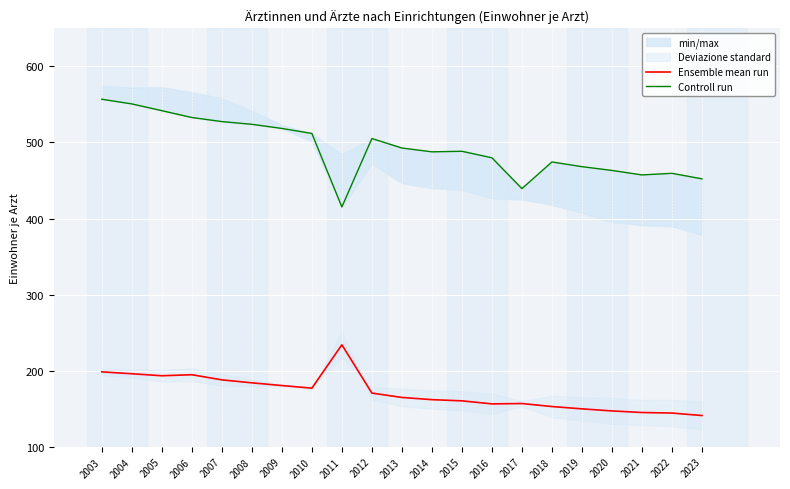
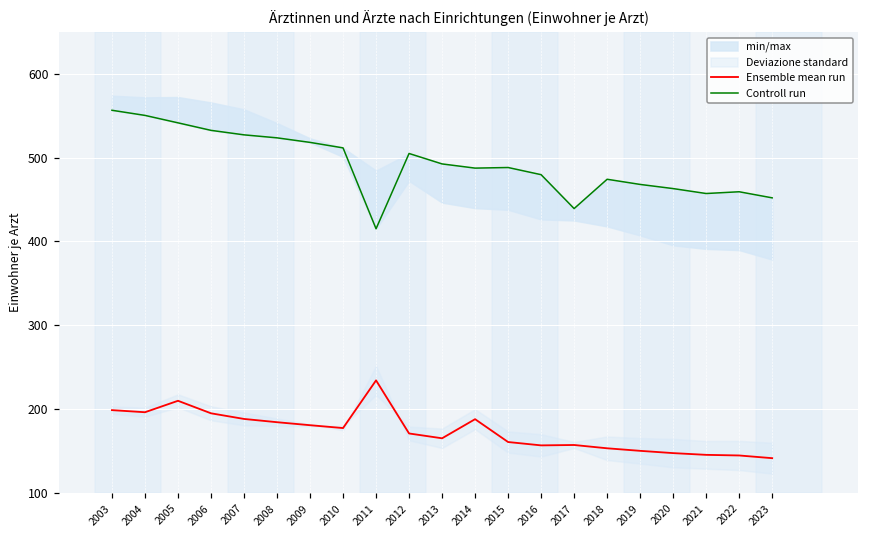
  {
    "Ensemble mean run": {
      "2003": 200,
      "2004": 200,
-     "2005": 190,
+     "2005": 210,
      "2006": 190,
      "2007": 190,
      "2008": 180,
      "2011": 230,
      "2012": 170,
      "2013": 160,
-     "2014": 160,
+     "2014": 190,
      "2015": 160,
      "2016": 160,
      "2017": 160,
      "2018": 150,
      "2019": 150,
      "2020": 150,
      "2021": 150,
      "2022": 140,
      "2023": 140
    },
    "Controll run": {
      "2003": 560,
      "2004": 550,
      "2005": 540,
      "2006": 530,
      "2007": 530,
      "2008": 520,
      "2009": 520,
      "2011": 420
    }
  }
